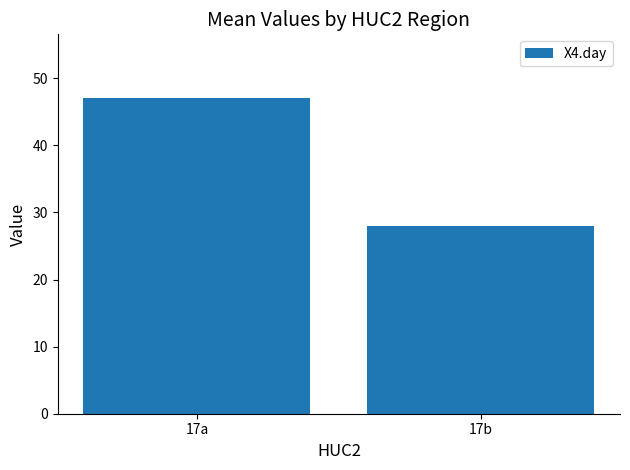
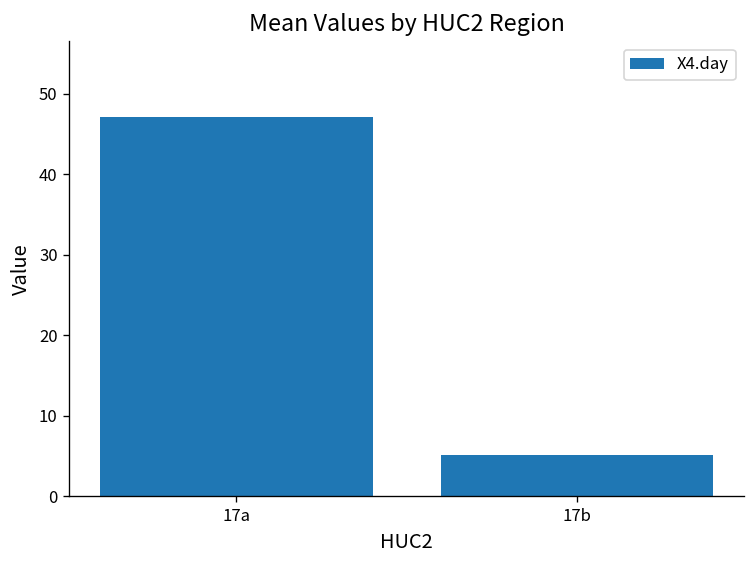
  {
    "17a": 47,
-   "17b": 28
+   "17b": 5
  }
